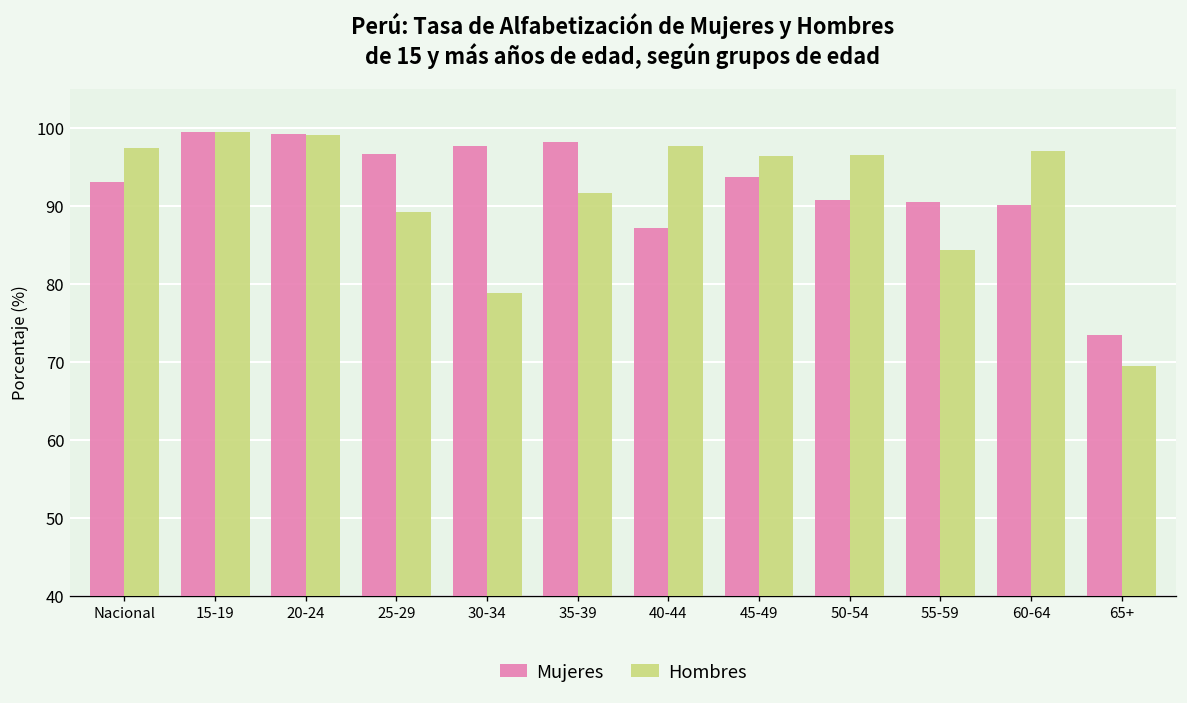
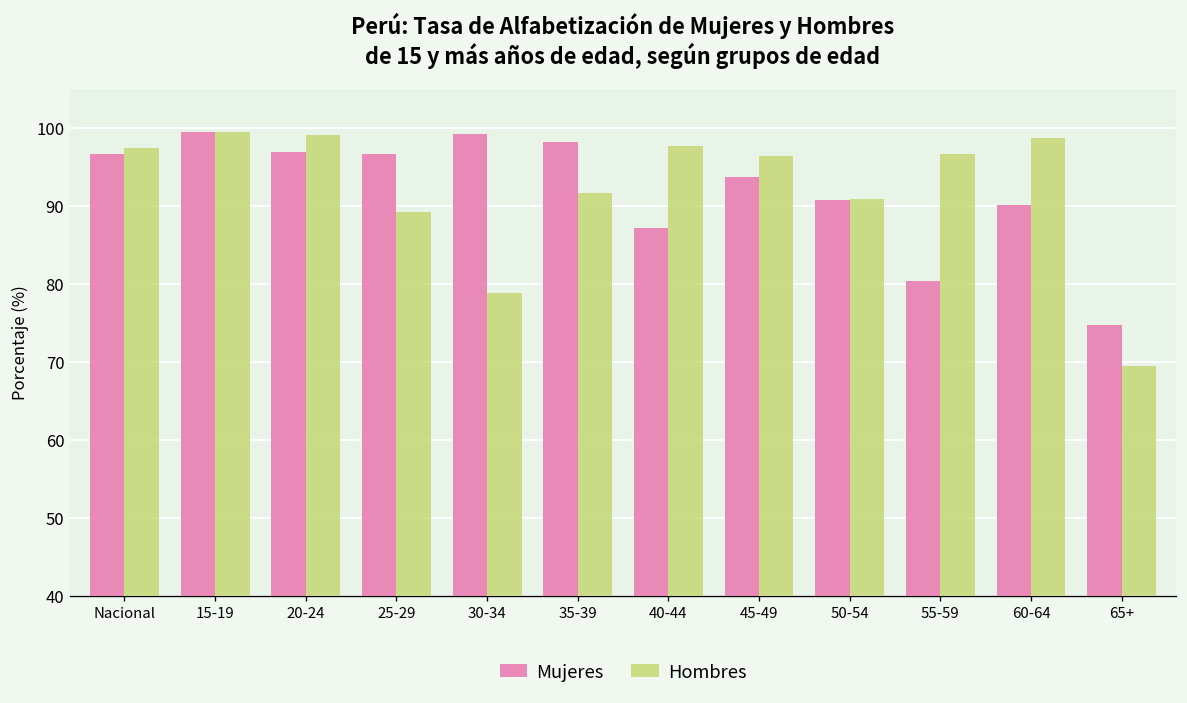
  {
    "Mujeres": {
-     "Nacional": 93,
+     "Nacional": 97,
      "15-19": 100,
-     "20-24": 99,
+     "20-24": 97,
      "25-29": 97,
-     "30-34": 98,
+     "30-34": 99,
      "35-39": 98,
      "40-44": 87,
      "45-49": 94,
      "50-54": 91,
-     "55-59": 91,
+     "55-59": 80,
      "60-64": 90,
-     "65+": 74
+     "65+": 75
    },
    "Hombres": {
      "Nacional": 97,
      "15-19": 99,
      "20-24": 99,
      "25-29": 89,
      "30-34": 79,
      "35-39": 92,
      "40-44": 98,
      "45-49": 96,
-     "50-54": 97,
-     "55-59": 84,
-     "60-64": 97,
+     "50-54": 91,
+     "55-59": 97,
+     "60-64": 99,
      "65+": 69
    }
  }
